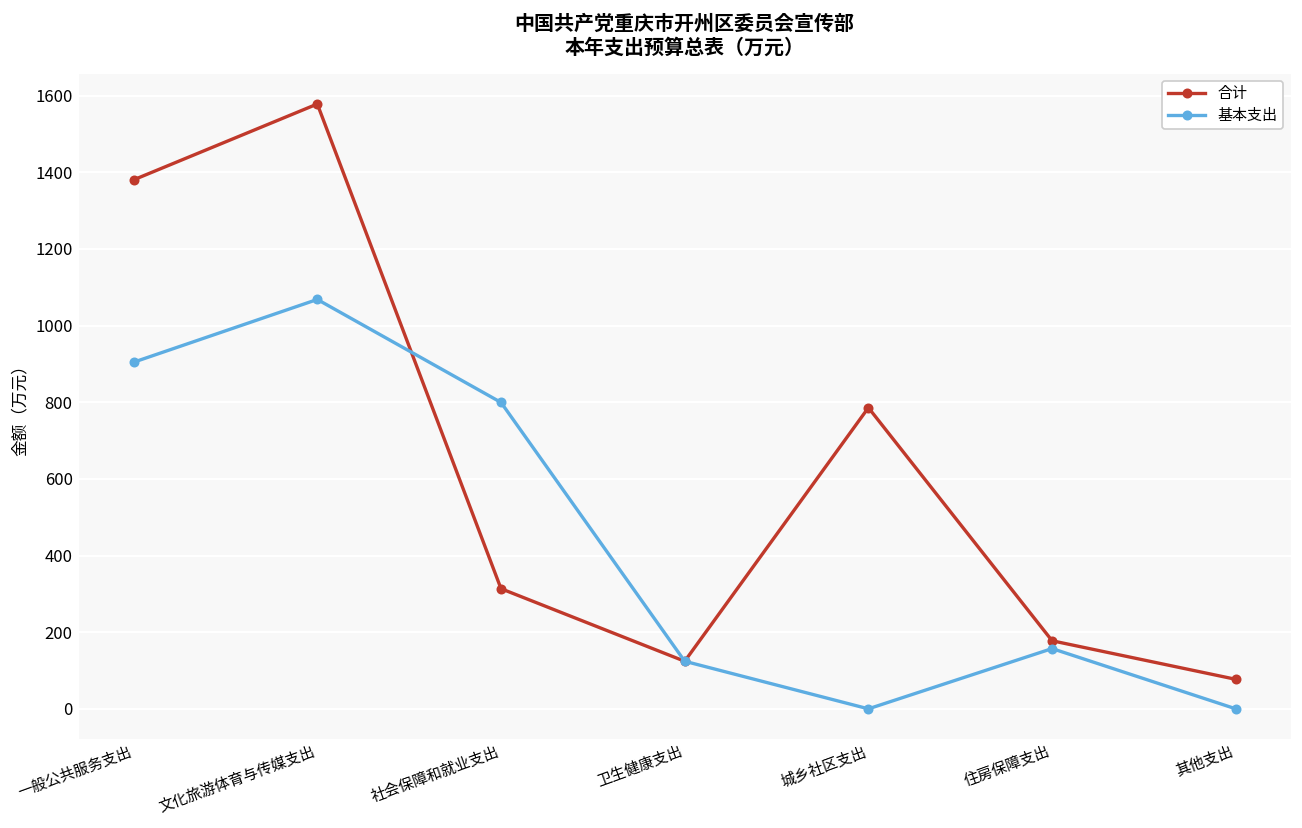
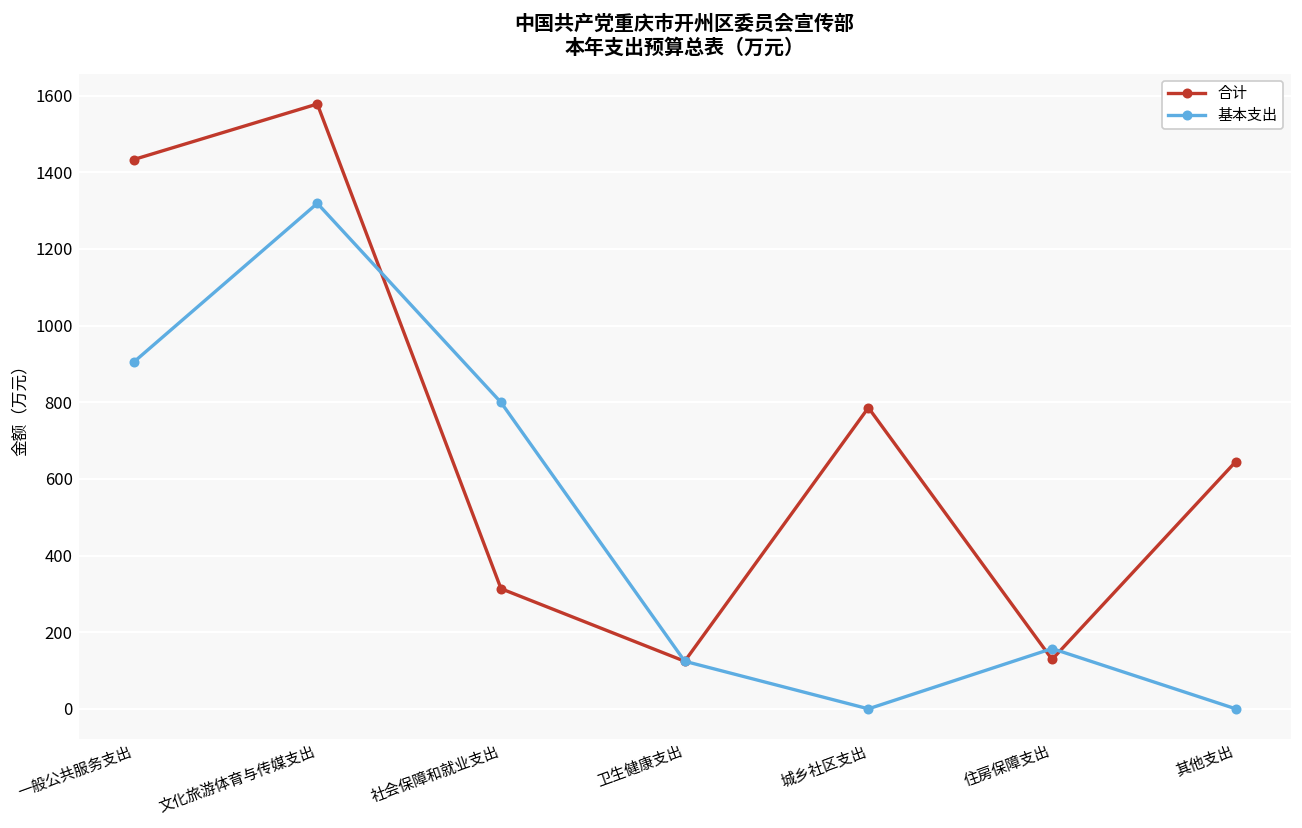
  {
    "合计": {
-     "一般公共服务支出": 1380,
+     "一般公共服务支出": 1430,
      "文化旅游体育与传媒支出": 1580,
      "社会保障和就业支出": 310,
      "城乡社区支出": 790,
-     "住房保障支出": 180,
-     "其他支出": 80
+     "住房保障支出": 130,
+     "其他支出": 650
    },
    "基本支出": {
      "一般公共服务支出": 900,
-     "文化旅游体育与传媒支出": 1070,
+     "文化旅游体育与传媒支出": 1320,
      "社会保障和就业支出": 800,
      "城乡社区支出": 0,
      "住房保障支出": 160,
      "其他支出": 0
    }
  }
